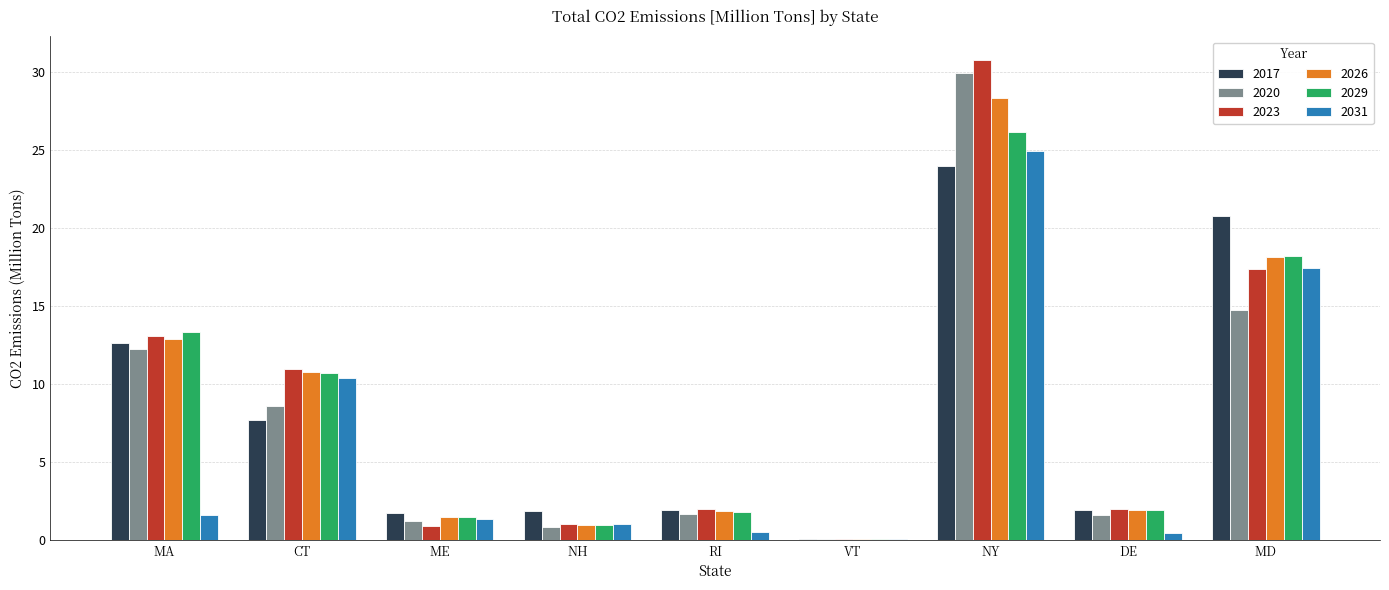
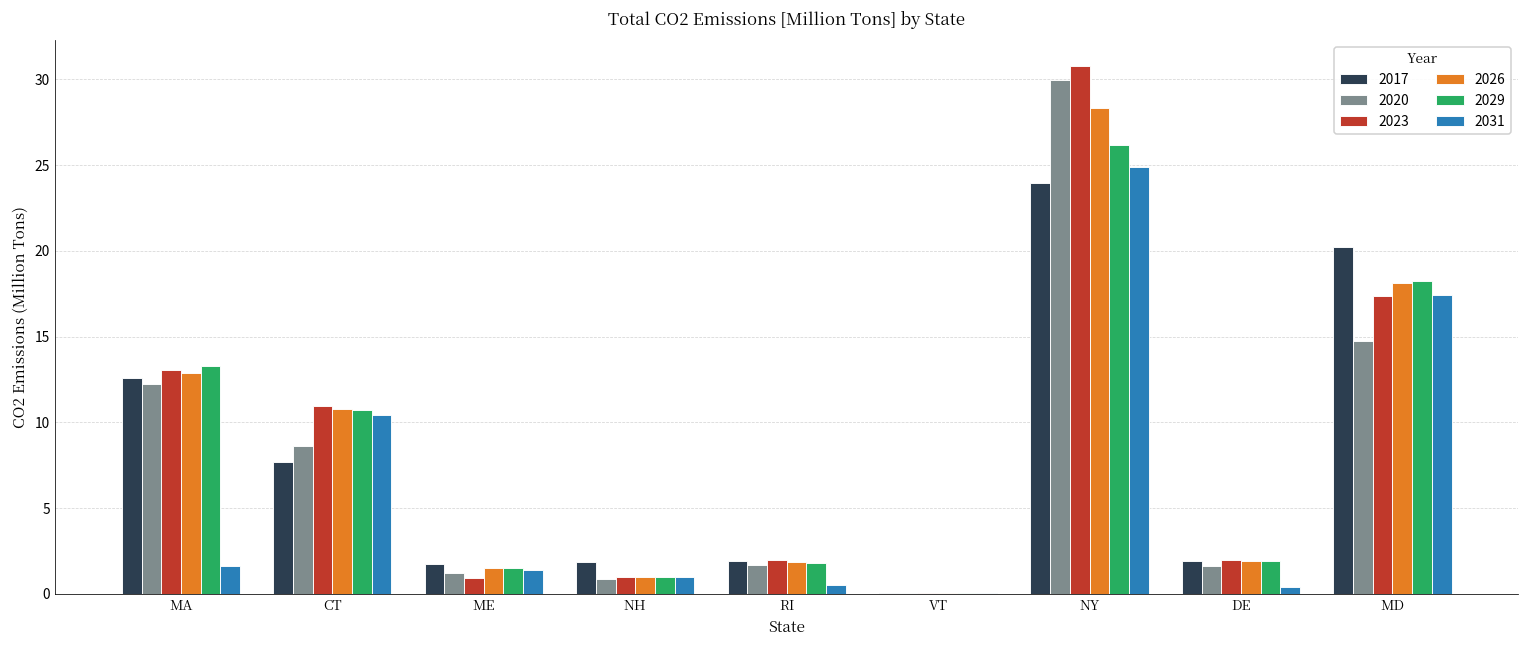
  {
    "2017": {
      "MA": 12.6,
      "CT": 7.7,
      "ME": 1.7,
      "NH": 1.9,
      "RI": 1.9,
      "NY": 24.0,
      "DE": 1.9,
-     "MD": 20.8
+     "MD": 20.2
    },
    "2020": {
      "MA": 12.3,
      "CT": 8.6,
      "ME": 1.2,
      "NH": 0.8,
      "RI": 1.7,
      "NY": 29.9,
      "DE": 1.6,
      "MD": 14.7
    },
    "2023": {
      "MA": 13.0,
      "CT": 11.0,
      "ME": 0.9,
      "NH": 1.0,
      "RI": 2.0,
      "NY": 30.8,
      "DE": 2.0,
      "MD": 17.4
    },
    "2026": {
      "MA": 12.9,
      "CT": 10.8,
      "ME": 1.5,
      "NH": 1.0,
      "RI": 1.9,
      "NY": 28.3,
      "DE": 1.9,
      "MD": 18.1
    },
    "2029": {
      "MA": 13.3,
      "CT": 10.7,
      "ME": 1.5,
      "NH": 1.0,
      "RI": 1.8,
      "NY": 26.2,
      "DE": 1.9,
      "MD": 18.2
    },
    "2031": {
      "MA": 1.6,
      "CT": 10.4,
      "ME": 1.4,
      "NH": 1.0,
      "RI": 0.5,
      "NY": 24.9,
      "DE": 0.4,
      "MD": 17.4
    }
  }
